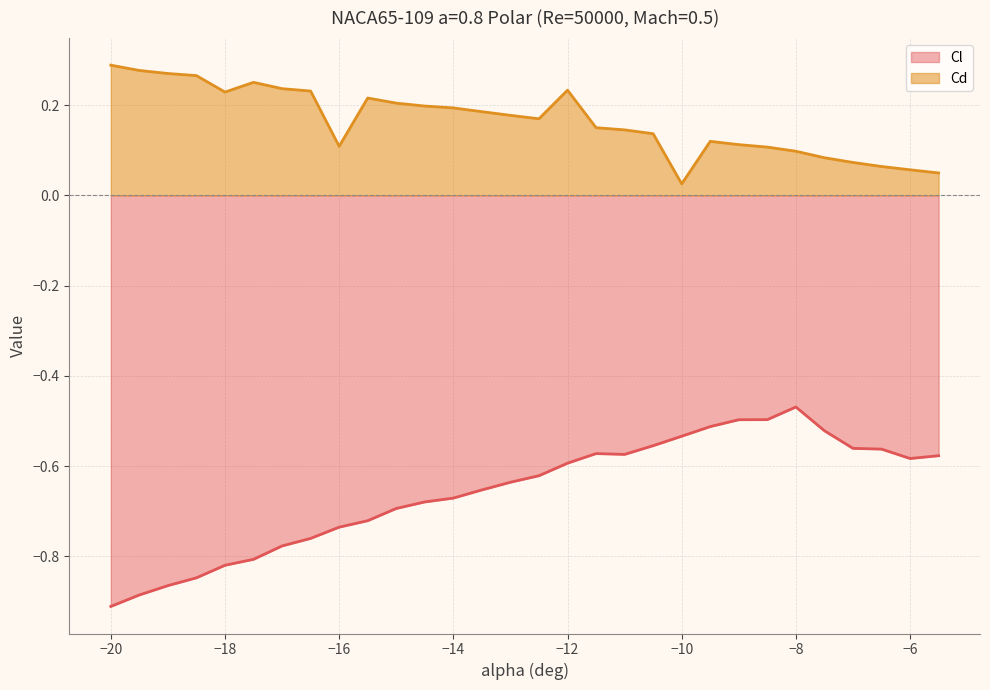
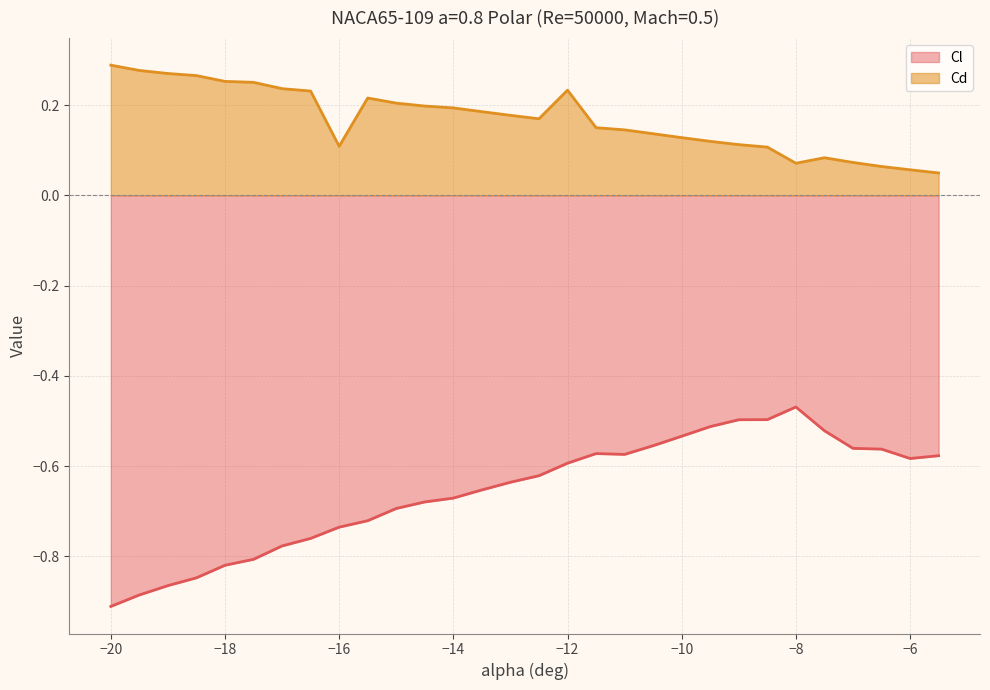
  {
    "Cd": {
      "−20": 0.29,
-     "−18": 0.23,
+     "−18": 0.25,
      "−16": 0.11,
      "−14": 0.19,
      "−12": 0.23,
-     "−10": 0.03,
-     "−8": 0.10,
+     "−10": 0.13,
+     "−8": 0.07,
      "−6": 0.06
    }
  }
